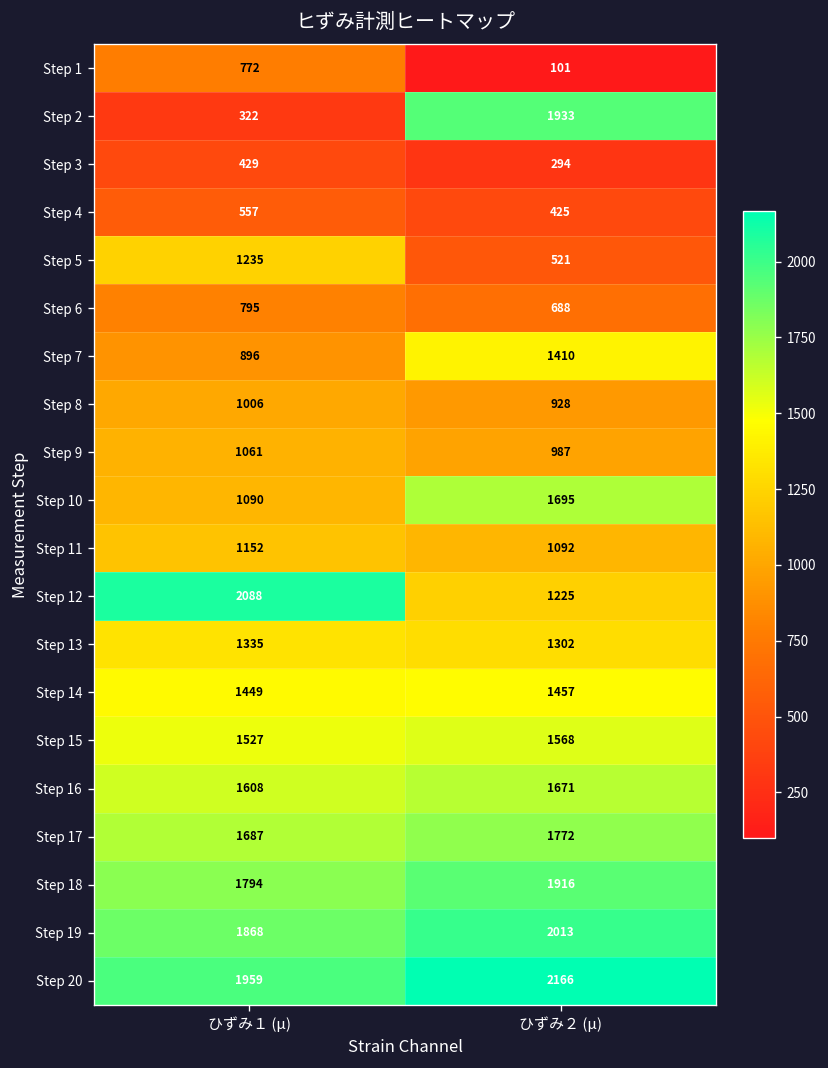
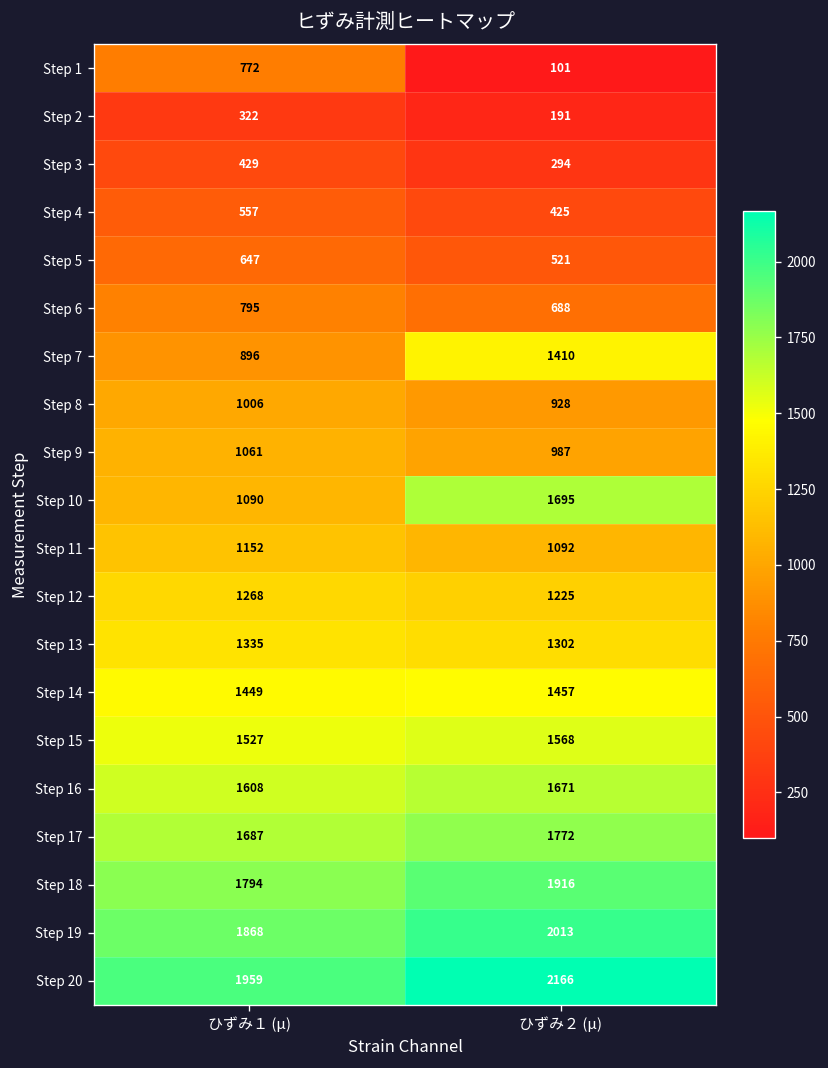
  {
    "Step 1": {
      "ひずみ１ (μ)": 772,
      "ひずみ２ (μ)": 101
    },
    "Step 2": {
      "ひずみ１ (μ)": 322,
-     "ひずみ２ (μ)": 1933
+     "ひずみ２ (μ)": 191
    },
    "Step 3": {
      "ひずみ１ (μ)": 429,
      "ひずみ２ (μ)": 294
    },
    "Step 4": {
      "ひずみ１ (μ)": 557,
      "ひずみ２ (μ)": 425
    },
    "Step 5": {
-     "ひずみ１ (μ)": 1235,
+     "ひずみ１ (μ)": 647,
      "ひずみ２ (μ)": 521
    },
    "Step 6": {
      "ひずみ１ (μ)": 795,
      "ひずみ２ (μ)": 688
    },
    "Step 7": {
      "ひずみ１ (μ)": 896,
      "ひずみ２ (μ)": 1410
    },
    "Step 8": {
      "ひずみ１ (μ)": 1006,
      "ひずみ２ (μ)": 928
    },
    "Step 9": {
      "ひずみ１ (μ)": 1061,
      "ひずみ２ (μ)": 987
    },
    "Step 10": {
      "ひずみ１ (μ)": 1090,
      "ひずみ２ (μ)": 1695
    },
    "Step 11": {
      "ひずみ１ (μ)": 1152,
      "ひずみ２ (μ)": 1092
    },
    "Step 12": {
-     "ひずみ１ (μ)": 2088,
+     "ひずみ１ (μ)": 1268,
      "ひずみ２ (μ)": 1225
    },
    "Step 13": {
      "ひずみ１ (μ)": 1335,
      "ひずみ２ (μ)": 1302
    },
    "Step 14": {
      "ひずみ１ (μ)": 1449,
      "ひずみ２ (μ)": 1457
    },
    "Step 15": {
      "ひずみ１ (μ)": 1527,
      "ひずみ２ (μ)": 1568
    },
    "Step 16": {
      "ひずみ１ (μ)": 1608,
      "ひずみ２ (μ)": 1671
    },
    "Step 17": {
      "ひずみ１ (μ)": 1687,
      "ひずみ２ (μ)": 1772
    },
    "Step 18": {
      "ひずみ１ (μ)": 1794,
      "ひずみ２ (μ)": 1916
    },
    "Step 19": {
      "ひずみ１ (μ)": 1868,
      "ひずみ２ (μ)": 2013
    },
    "Step 20": {
      "ひずみ１ (μ)": 1959,
      "ひずみ２ (μ)": 2166
    }
  }
